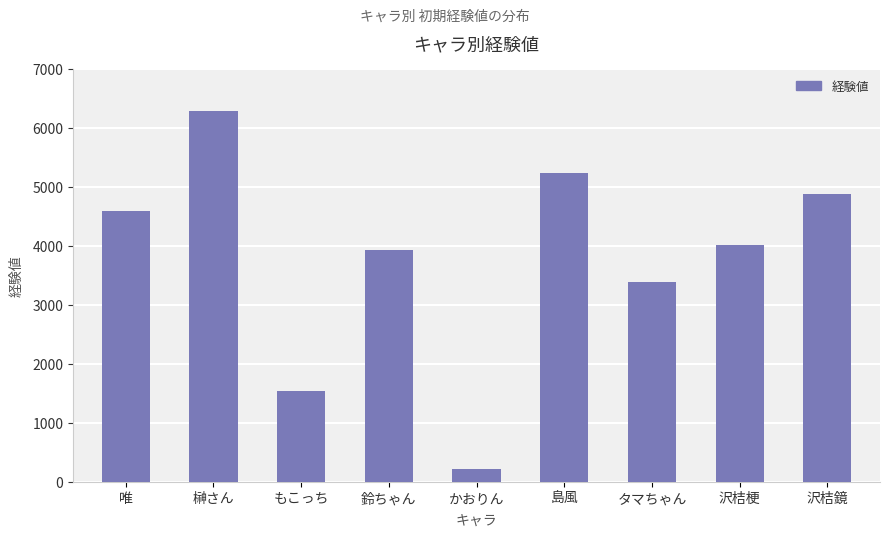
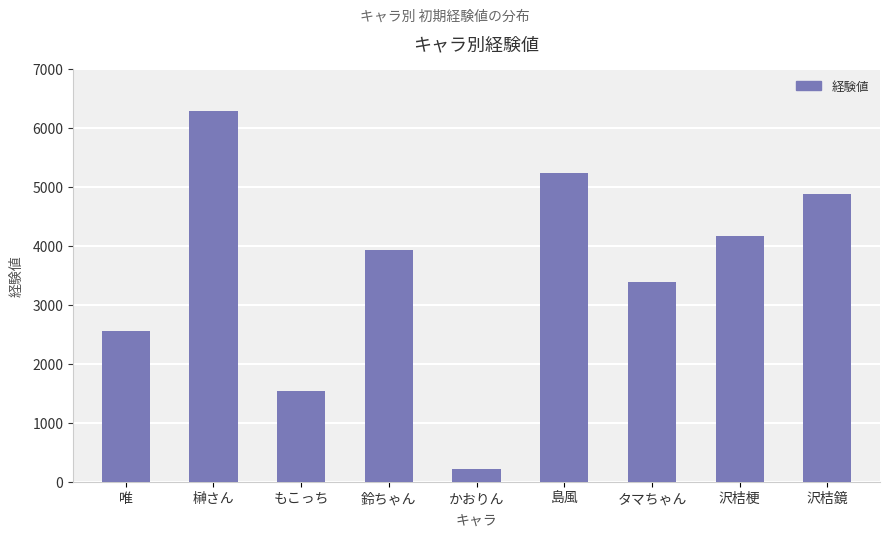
  {
-   "唯": 4600,
+   "唯": 2600,
    "榊さん": 6300,
    "もこっち": 1500,
    "鈴ちゃん": 3900,
    "かおりん": 200,
    "島風": 5200,
    "タマちゃん": 3400,
-   "沢桔梗": 4000,
+   "沢桔梗": 4200,
    "沢桔鏡": 4900
  }
